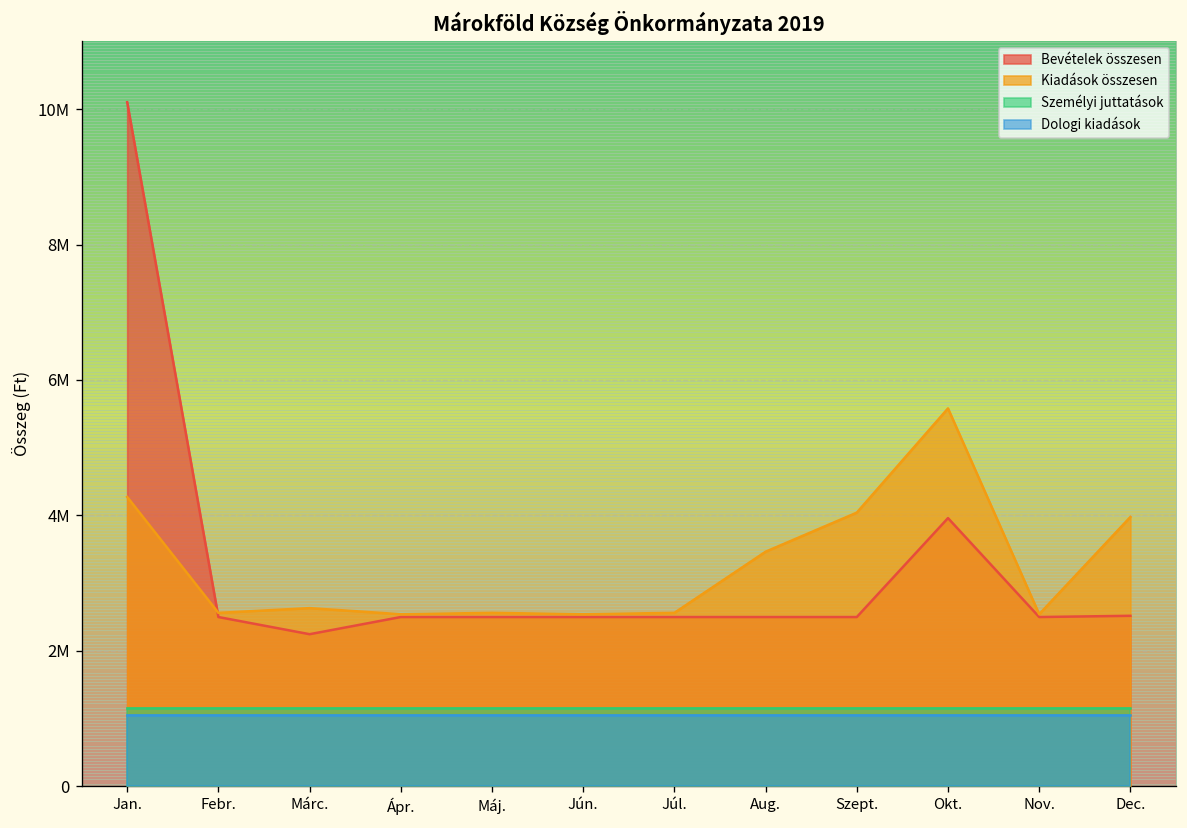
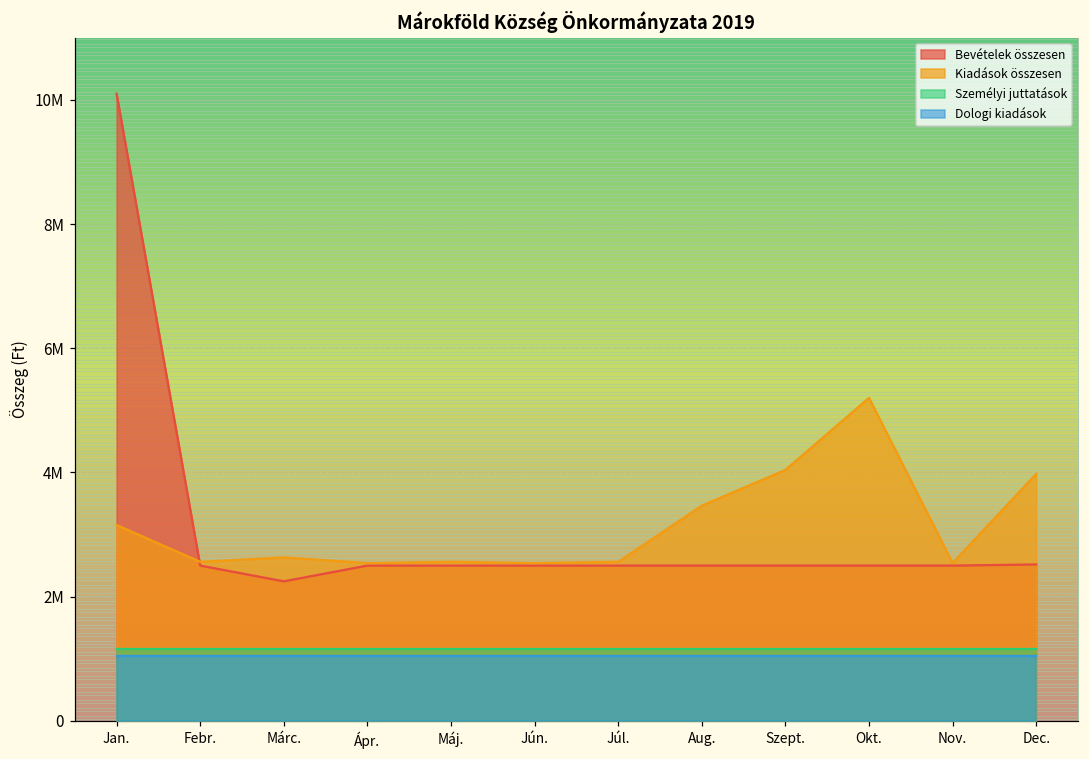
  {
    "Bevételek összesen": {
      "Jan.": 10100000,
      "Febr.": 2500000,
      "Márc.": 2200000,
      "Máj.": 2500000,
      "Júl.": 2500000,
      "Aug.": 2500000,
      "Szept.": 2500000,
-     "Okt.": 4000000,
+     "Okt.": 2500000,
      "Dec.": 2500000
    },
    "Kiadások összesen": {
-     "Jan.": 4300000,
+     "Jan.": 3200000,
      "Febr.": 2600000,
      "Márc.": 2600000,
      "Máj.": 2600000,
      "Júl.": 2600000,
      "Aug.": 3500000,
      "Szept.": 4000000,
-     "Okt.": 5600000,
+     "Okt.": 5200000,
      "Dec.": 4000000
    },
    "Személyi juttatások": {
      "Jan.": 1200000,
      "Febr.": 1200000,
      "Márc.": 1200000,
      "Ápr.": 1200000,
      "Máj.": 1200000,
      "Jún.": 1200000,
      "Júl.": 1200000,
      "Aug.": 1200000,
      "Szept.": 1200000,
      "Okt.": 1200000,
      "Nov.": 1200000,
      "Dec.": 1200000
    },
    "Dologi kiadások": {
      "Jan.": 1100000,
      "Febr.": 1100000,
      "Márc.": 1100000,
      "Ápr.": 1100000,
      "Máj.": 1100000,
      "Jún.": 1100000,
      "Júl.": 1100000,
      "Aug.": 1100000,
      "Szept.": 1100000,
      "Okt.": 1100000,
      "Nov.": 1100000,
      "Dec.": 1100000
    }
  }
